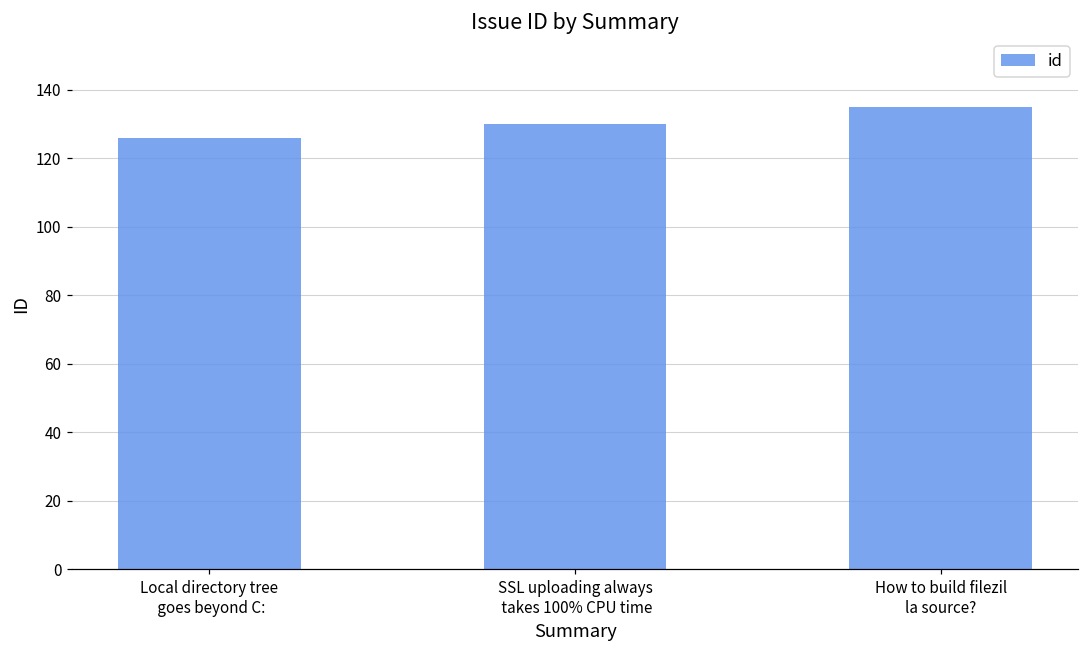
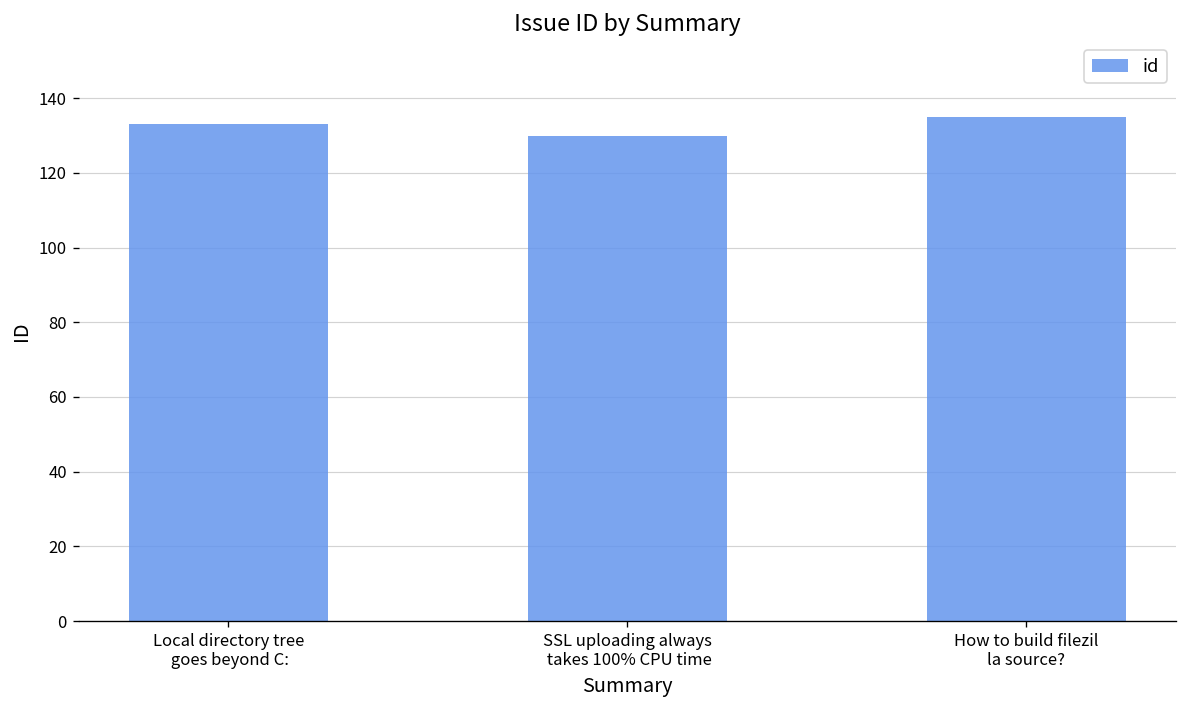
  {
-   "Local directory tree goes beyond C:": 126,
+   "Local directory tree goes beyond C:": 133,
    "SSL uploading always takes 100% CPU time": 130,
    "How to build filezil la source?": 135
  }
